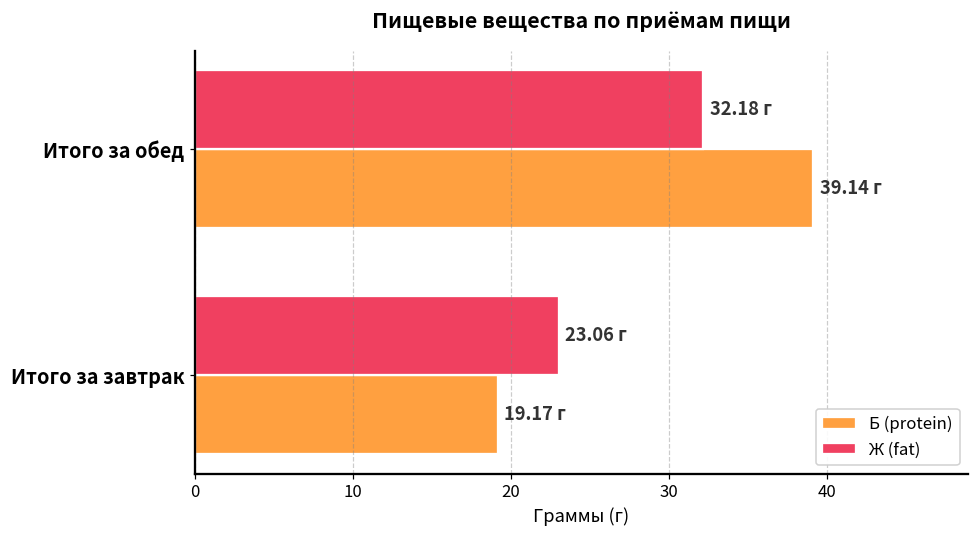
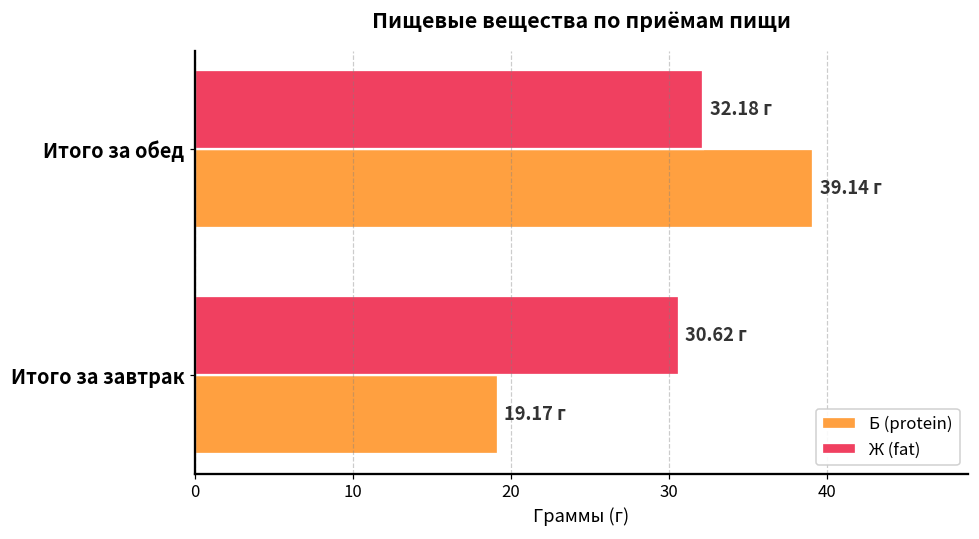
  {
    "Б (protein)": {
      "Итого за обед": 39.14,
      "Итого за завтрак": 19.17
    },
    "Ж (fat)": {
      "Итого за обед": 32.18,
-     "Итого за завтрак": 23.06
+     "Итого за завтрак": 30.62
    }
  }
